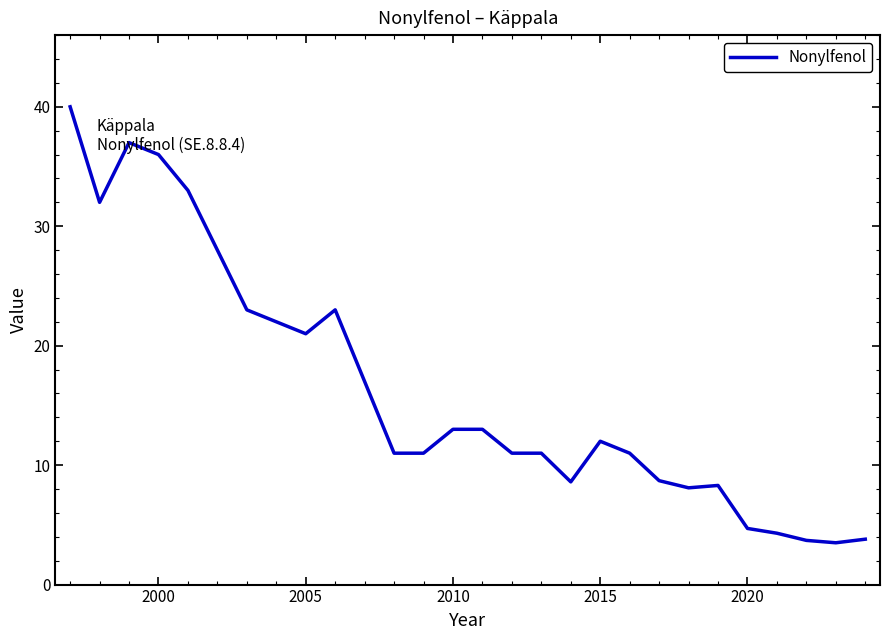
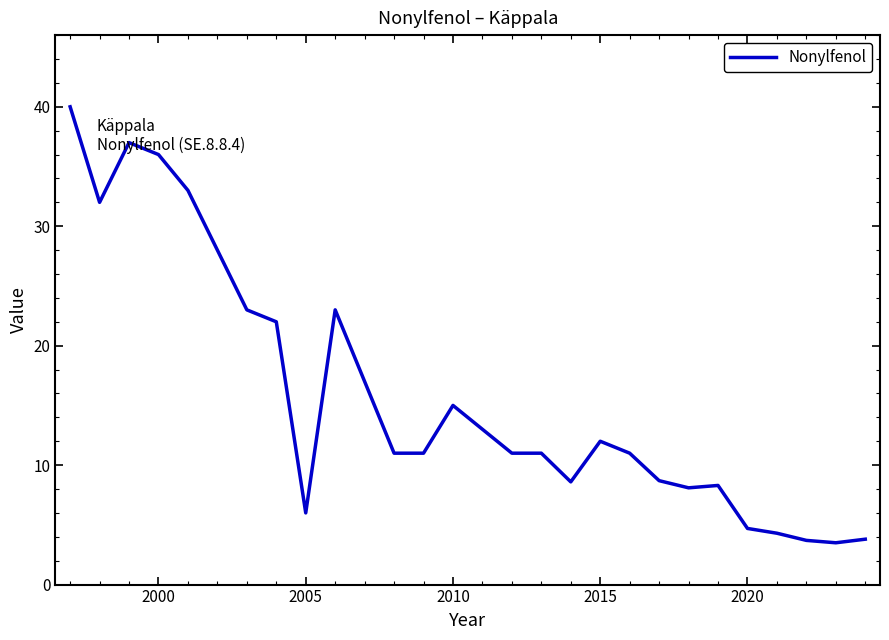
  {
-   "2005": 21,
-   "2010": 13,
+   "2005": 6,
+   "2010": 15,
    "2015": 12,
    "2020": 4.7
  }
